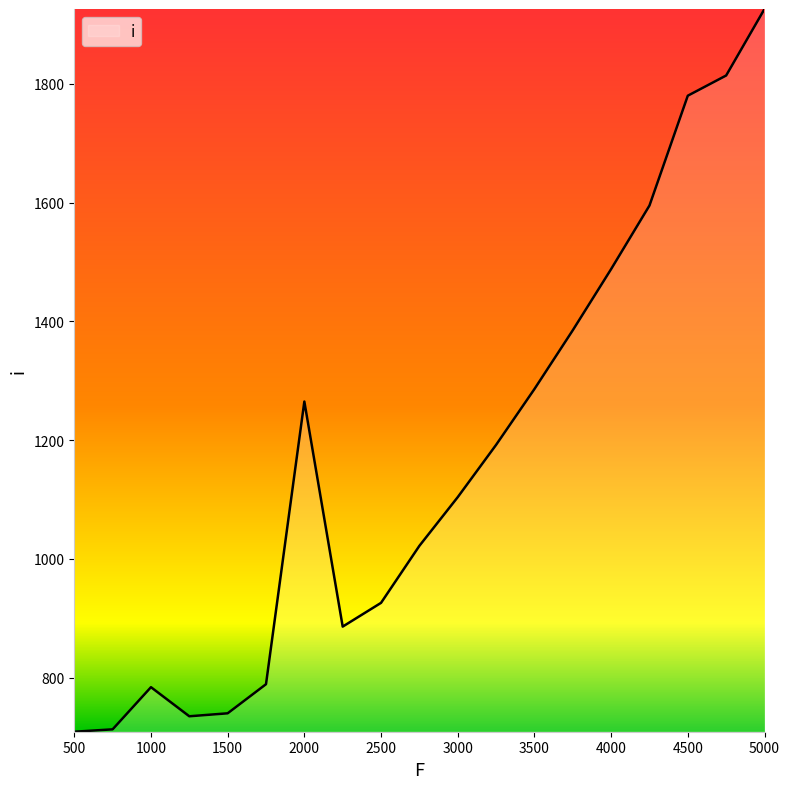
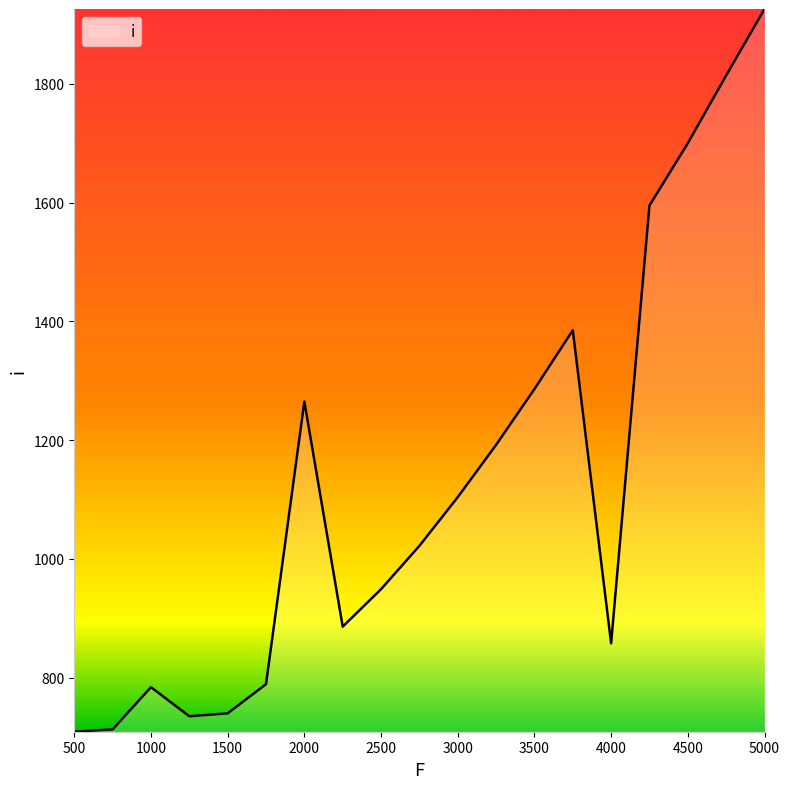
  {
    "500": 710,
    "1000": 780,
    "1500": 740,
    "2000": 1270,
-   "2500": 930,
+   "2500": 950,
    "3000": 1100,
    "3500": 1290,
-   "4000": 1490,
-   "4500": 1780,
+   "4000": 860,
+   "4500": 1700,
    "5000": 1930
  }
